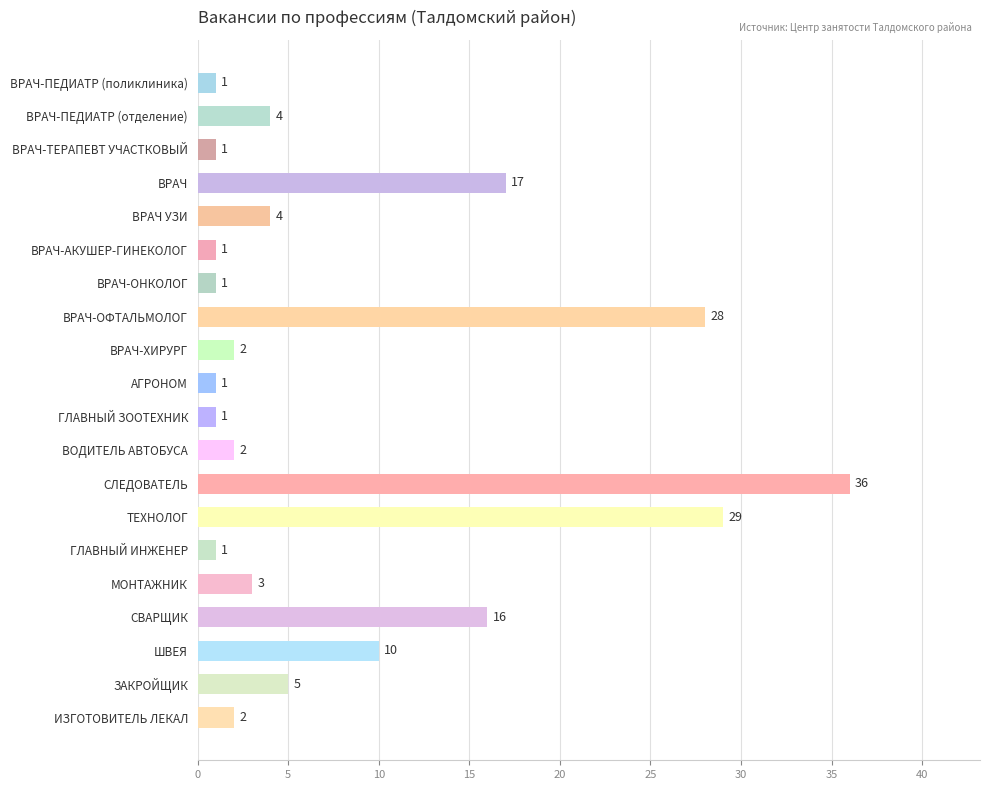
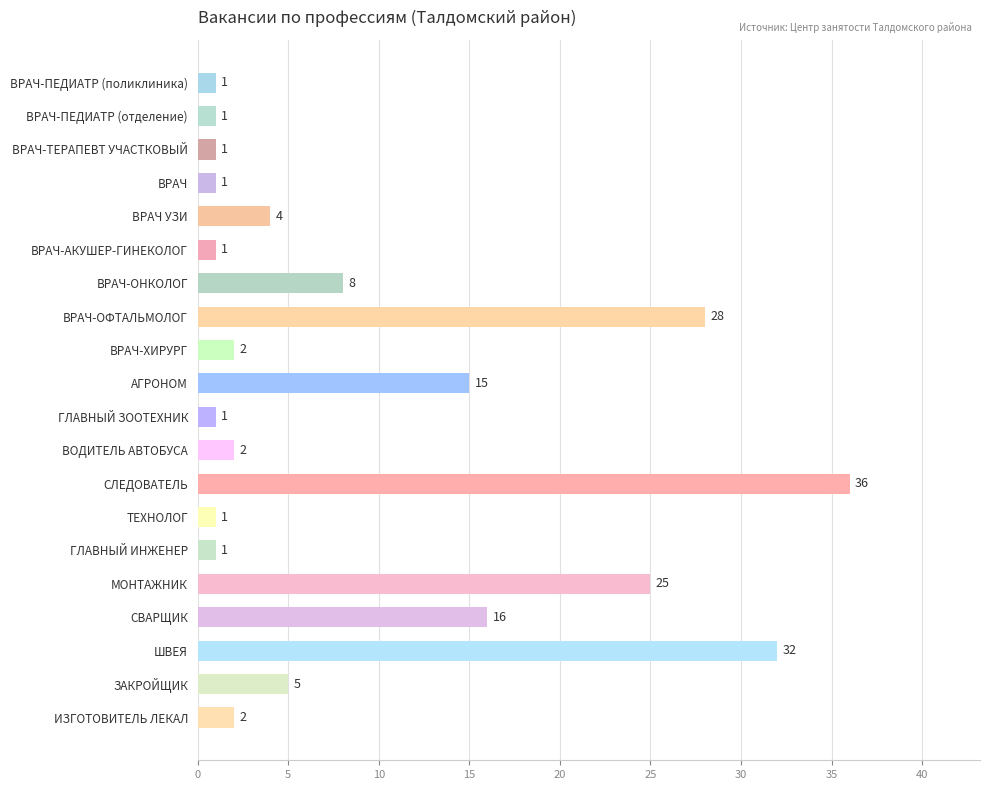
  {
    "ВРАЧ-ПЕДИАТР (поликлиника)": 1,
-   "ВРАЧ-ПЕДИАТР (отделение)": 4,
+   "ВРАЧ-ПЕДИАТР (отделение)": 1,
    "ВРАЧ-ТЕРАПЕВТ УЧАСТКОВЫЙ": 1,
-   "ВРАЧ": 17,
+   "ВРАЧ": 1,
    "ВРАЧ УЗИ": 4,
    "ВРАЧ-АКУШЕР-ГИНЕКОЛОГ": 1,
-   "ВРАЧ-ОНКОЛОГ": 1,
+   "ВРАЧ-ОНКОЛОГ": 8,
    "ВРАЧ-ОФТАЛЬМОЛОГ": 28,
    "ВРАЧ-ХИРУРГ": 2,
-   "АГРОНОМ": 1,
+   "АГРОНОМ": 15,
    "ГЛАВНЫЙ ЗООТЕХНИК": 1,
    "ВОДИТЕЛЬ АВТОБУСА": 2,
    "СЛЕДОВАТЕЛЬ": 36,
-   "ТЕХНОЛОГ": 29,
+   "ТЕХНОЛОГ": 1,
    "ГЛАВНЫЙ ИНЖЕНЕР": 1,
-   "МОНТАЖНИК": 3,
+   "МОНТАЖНИК": 25,
    "СВАРЩИК": 16,
-   "ШВЕЯ": 10,
+   "ШВЕЯ": 32,
    "ЗАКРОЙЩИК": 5,
    "ИЗГОТОВИТЕЛЬ ЛЕКАЛ": 2
  }
